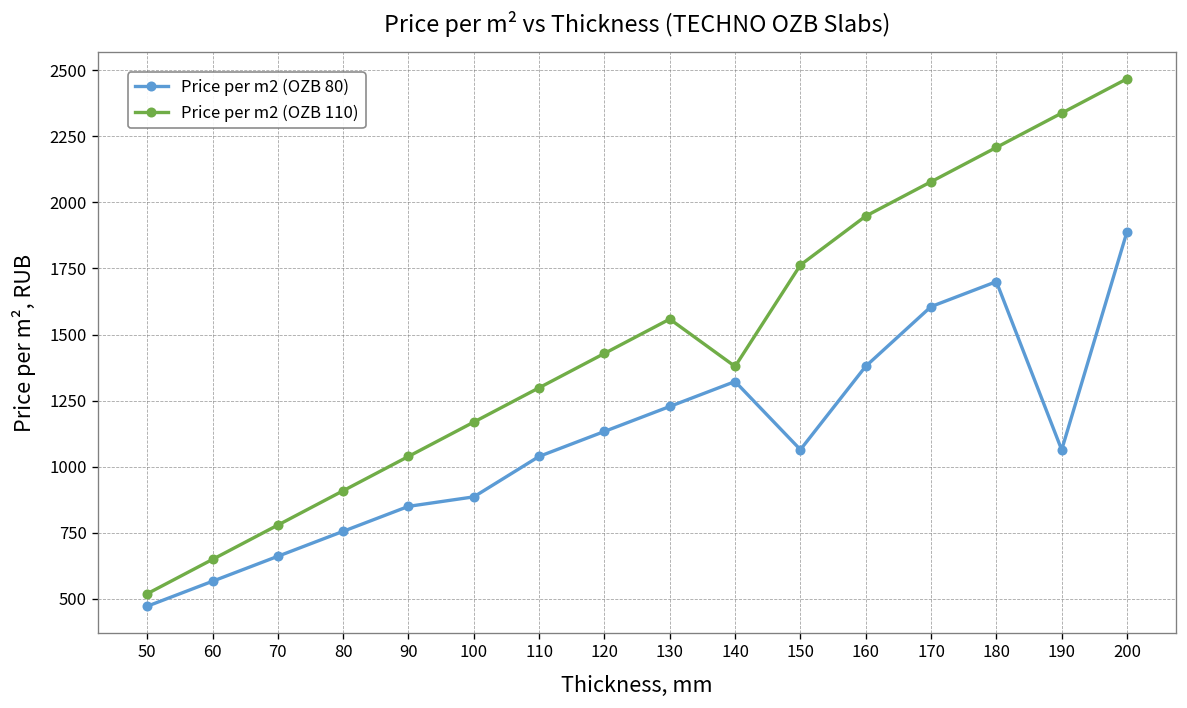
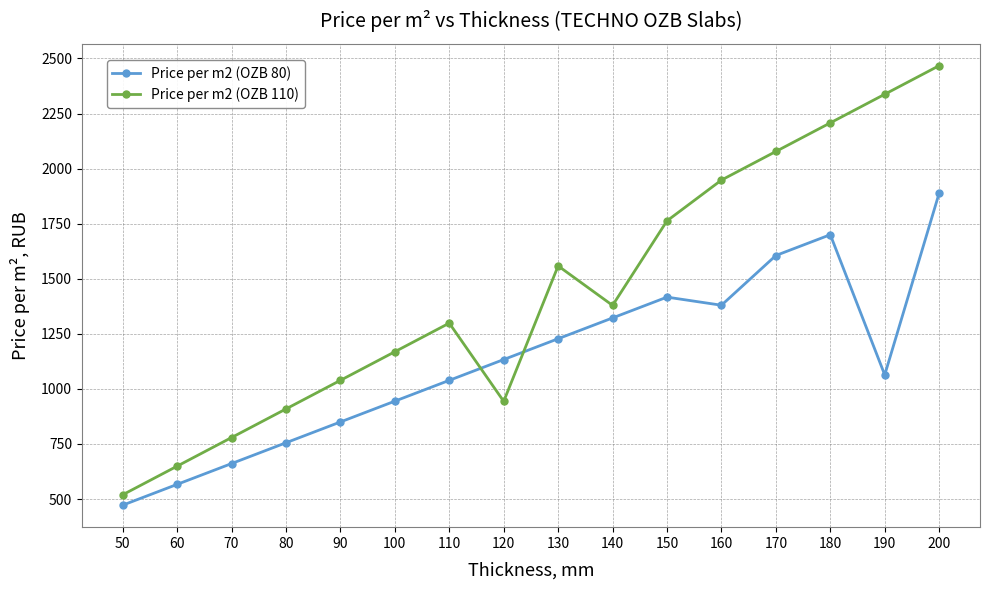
  {
    "Price per m2 (OZB 80)": {
      "50": 470,
      "60": 570,
      "70": 660,
      "80": 760,
      "90": 850,
-     "100": 890,
+     "100": 940,
      "110": 1040,
      "120": 1130,
      "130": 1230,
      "140": 1320,
-     "150": 1060,
+     "150": 1420,
      "160": 1380,
      "170": 1610,
      "180": 1700,
      "190": 1060,
      "200": 1890
    },
    "Price per m2 (OZB 110)": {
      "50": 520,
      "60": 650,
      "70": 780,
      "80": 910,
      "90": 1040,
      "100": 1170,
      "110": 1300,
-     "120": 1430,
+     "120": 940,
      "130": 1560,
      "140": 1380,
      "150": 1760,
      "160": 1950,
      "170": 2080,
      "180": 2210,
      "190": 2340,
      "200": 2470
    }
  }
